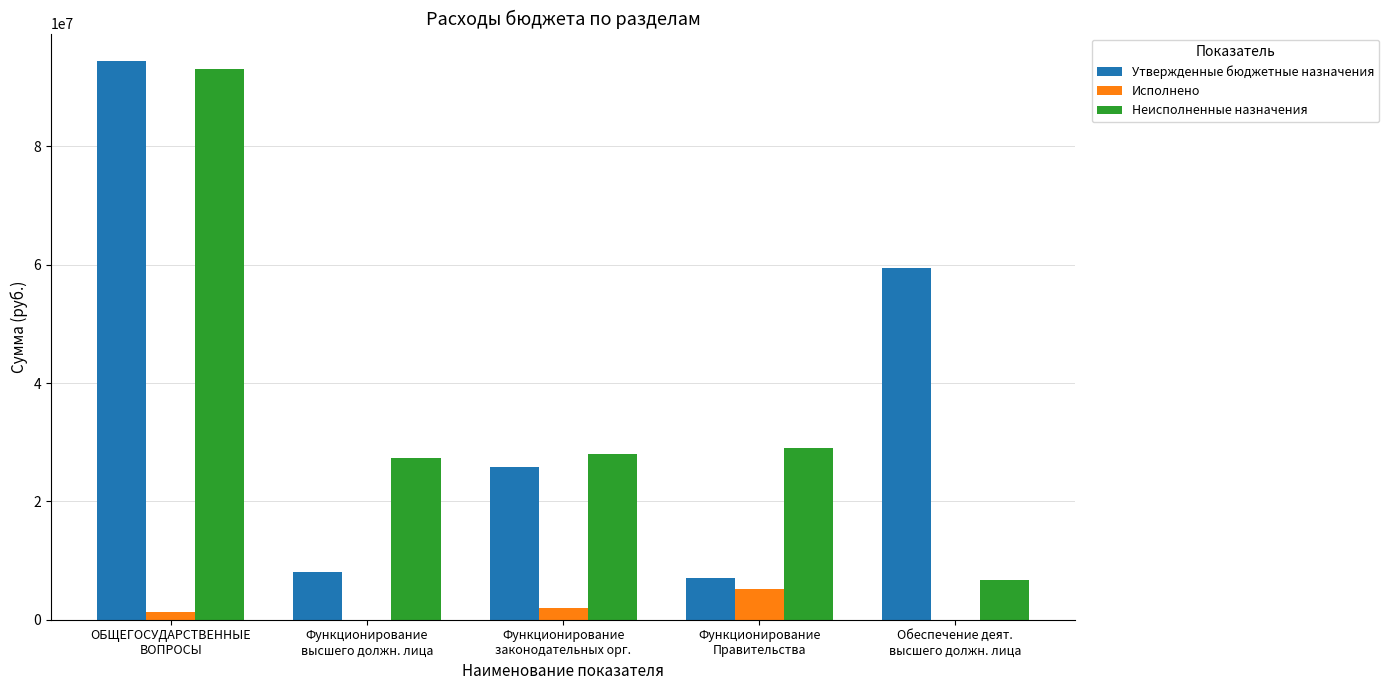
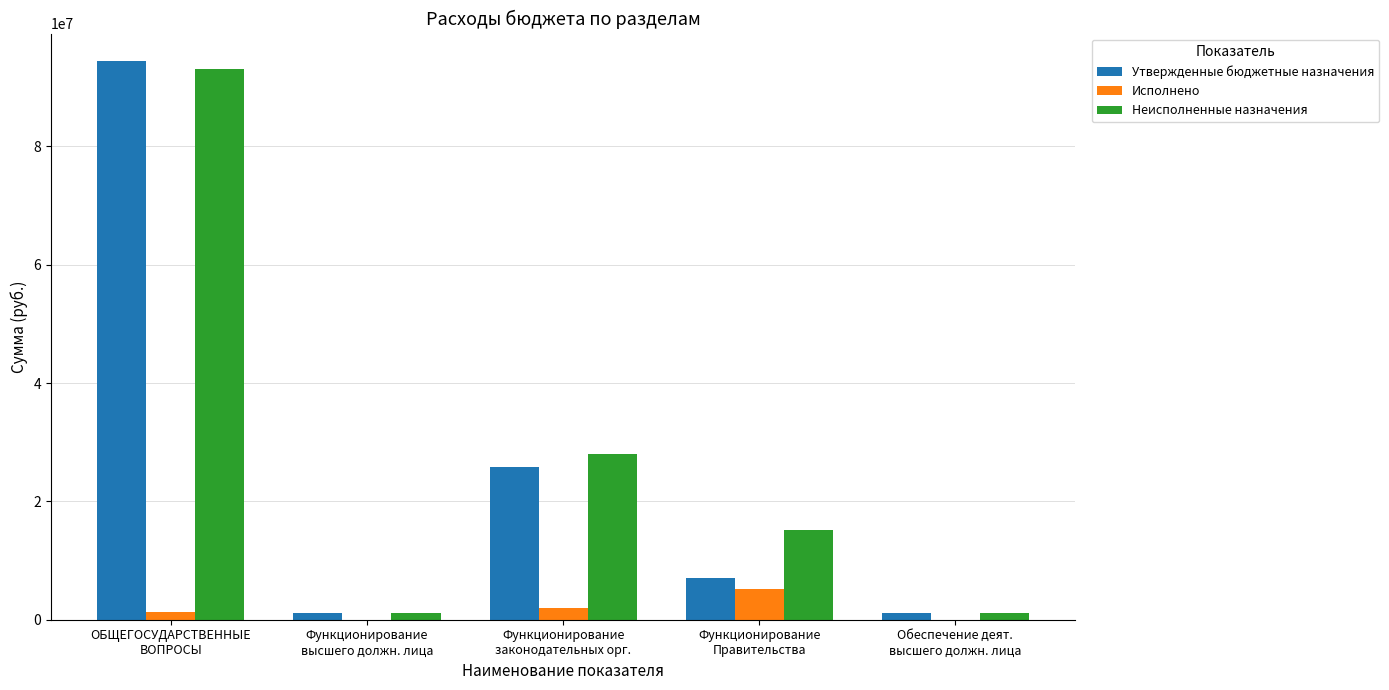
  {
    "Утвержденные бюджетные назначения": {
      "ОБЩЕГОСУДАРСТВЕННЫЕ ВОПРОСЫ": 94000000,
-     "Функционирование высшего должн. лица": 8000000,
+     "Функционирование высшего должн. лица": 1000000,
      "Функционирование законодательных орг.": 26000000,
      "Функционирование Правительства": 7000000,
-     "Обеспечение деят. высшего должн. лица": 59000000
+     "Обеспечение деят. высшего должн. лица": 1000000
    },
    "Исполнено": {
      "ОБЩЕГОСУДАРСТВЕННЫЕ ВОПРОСЫ": 1000000,
      "Функционирование законодательных орг.": 2000000,
      "Функционирование Правительства": 5000000
    },
    "Неисполненные назначения": {
      "ОБЩЕГОСУДАРСТВЕННЫЕ ВОПРОСЫ": 93000000,
-     "Функционирование высшего должн. лица": 27000000,
+     "Функционирование высшего должн. лица": 1000000,
      "Функционирование законодательных орг.": 28000000,
-     "Функционирование Правительства": 29000000,
-     "Обеспечение деят. высшего должн. лица": 7000000
+     "Функционирование Правительства": 15000000,
+     "Обеспечение деят. высшего должн. лица": 1000000
    }
  }
